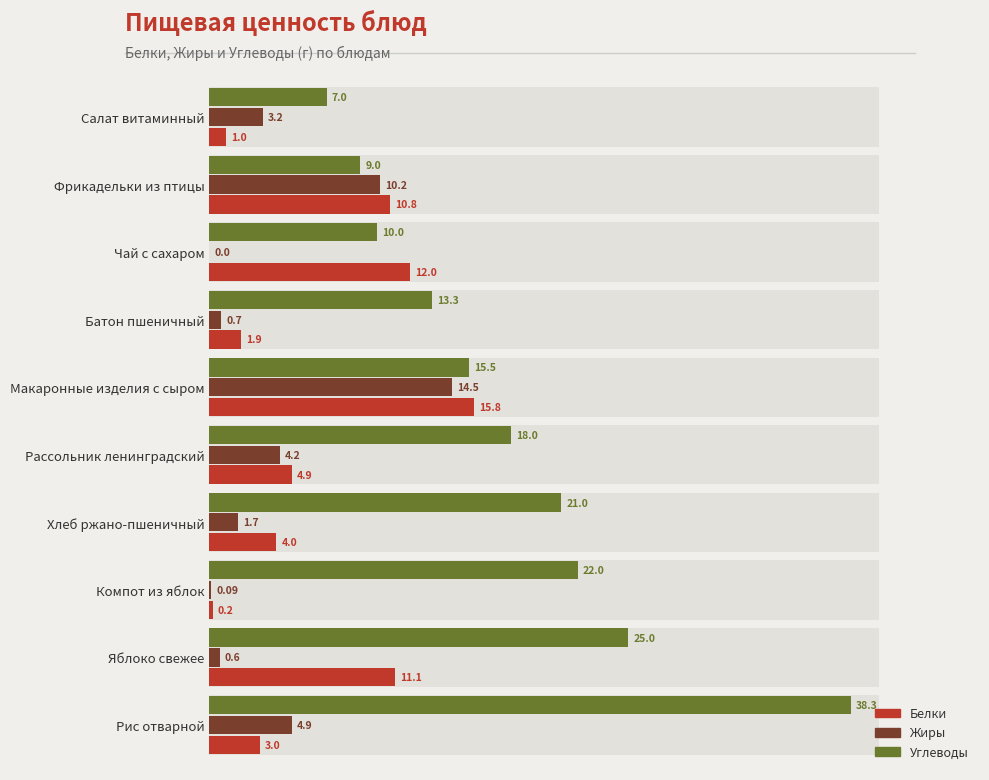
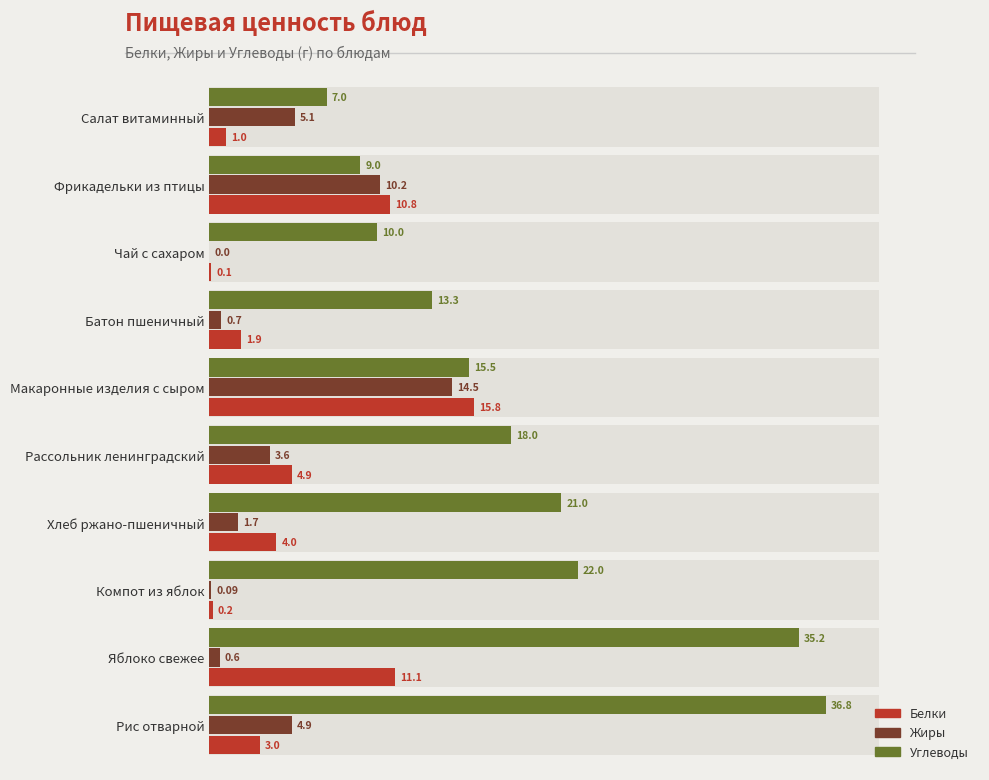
  {
    "Белки": {
-     "Чай с сахаром": 12.0
+     "Чай с сахаром": 0.1
    },
    "Жиры": {
-     "Салат витаминный": 3.2,
+     "Салат витаминный": 5.1,
      "Чай с сахаром": 0.0,
-     "Рассольник ленинградский": 4.2,
+     "Рассольник ленинградский": 3.6,
      "Компот из яблок": 0.09
    },
    "Углеводы": {
-     "Яблоко свежее": 25.0,
-     "Рис отварной": 38.3
+     "Яблоко свежее": 35.2,
+     "Рис отварной": 36.8
    }
  }
